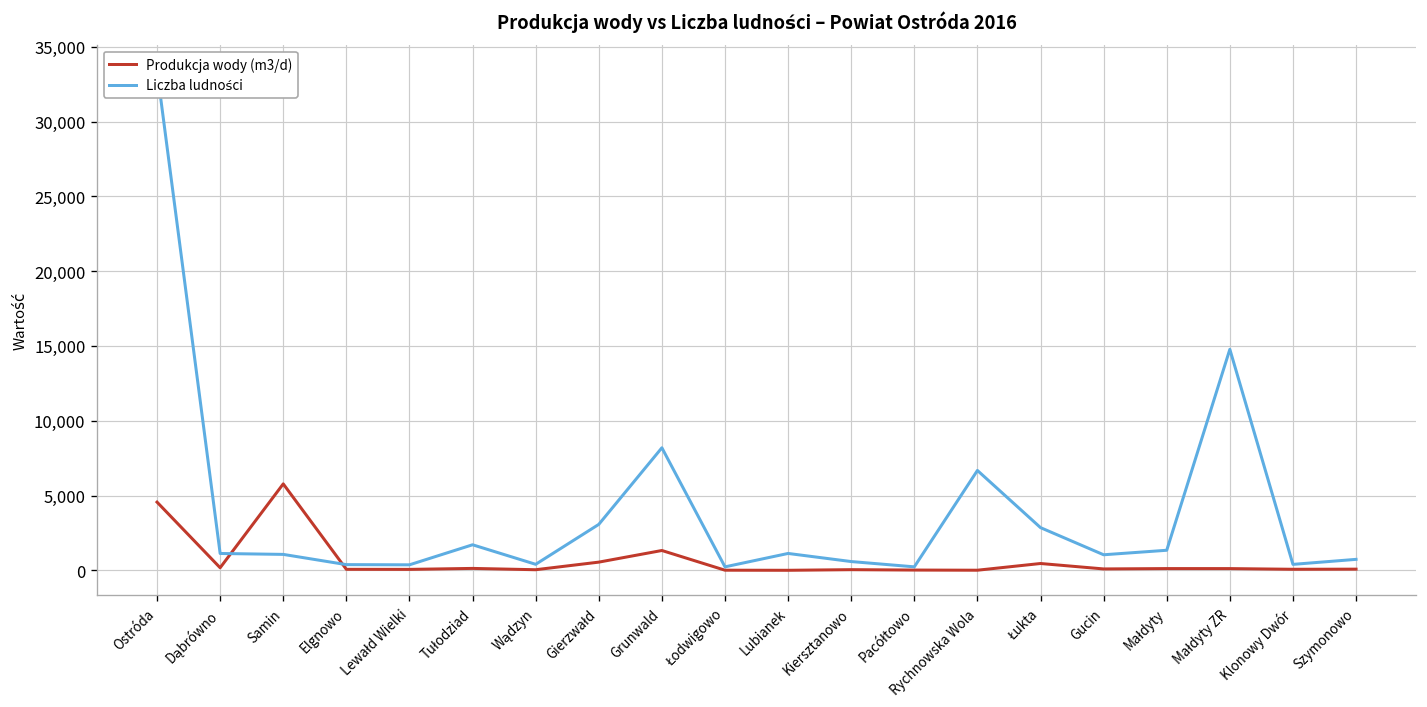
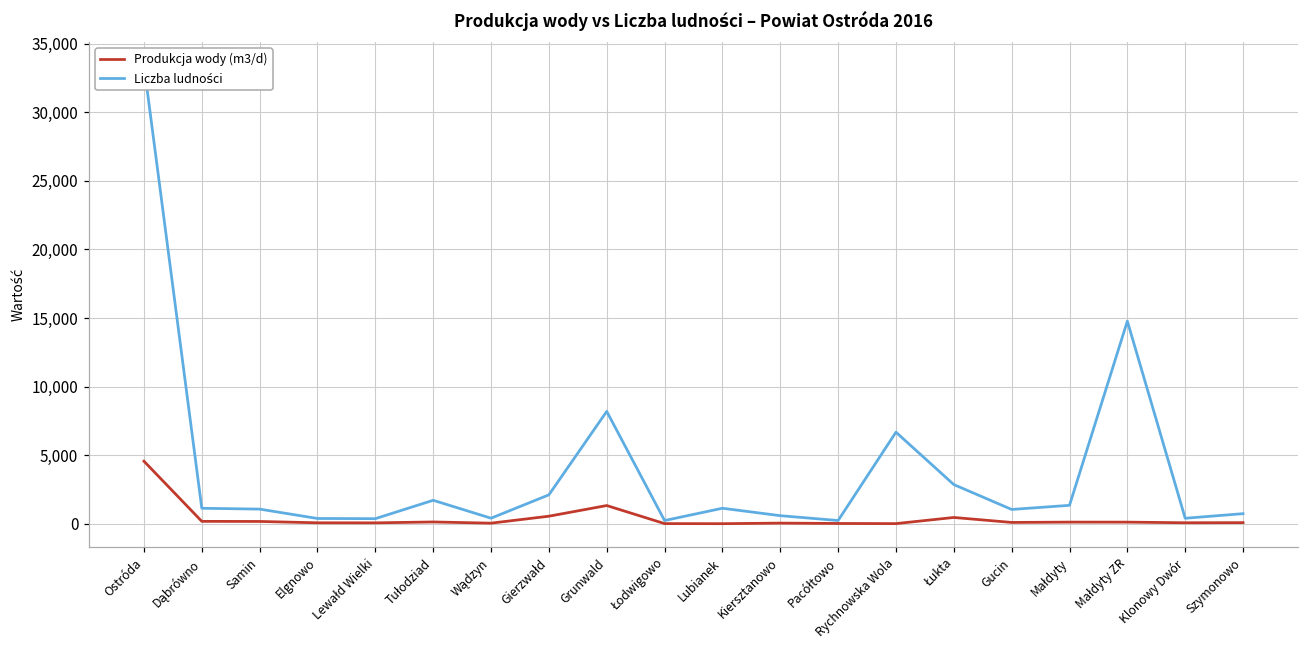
  {
    "Produkcja wody (m3/d)": {
      "Ostróda": "4,600",
      "Dąbrówno": "200",
-     "Samin": "5,800",
+     "Samin": "200",
      "Elgnowo": "100",
      "Lewałd Wielki": "100",
      "Tułodziad": "100",
      "Wądzyn": "0",
      "Gierzwałd": "500",
      "Grunwald": "1,300",
      "Łodwigowo": "0",
      "Lubianek": "0",
      "Kiersztanowo": "0",
      "Pacółtowo": "0",
      "Rychnowska Wola": "0",
      "Łukta": "500",
      "Gucin": "100",
      "Małdyty": "100",
      "Małdyty ZR": "100",
      "Klonowy Dwór": "100",
      "Szymonowo": "100"
    },
    "Liczba ludności": {
      "Dąbrówno": "1,100",
      "Samin": "1,100",
      "Elgnowo": "400",
      "Lewałd Wielki": "400",
      "Tułodziad": "1,700",
      "Wądzyn": "400",
-     "Gierzwałd": "3,100",
+     "Gierzwałd": "2,100",
      "Grunwald": "8,200",
      "Łodwigowo": "200",
      "Lubianek": "1,100",
      "Kiersztanowo": "600",
      "Pacółtowo": "200",
      "Rychnowska Wola": "6,700",
      "Łukta": "2,900",
      "Gucin": "1,000",
      "Małdyty": "1,300",
      "Małdyty ZR": "14,800",
      "Klonowy Dwór": "400",
      "Szymonowo": "700"
    }
  }
